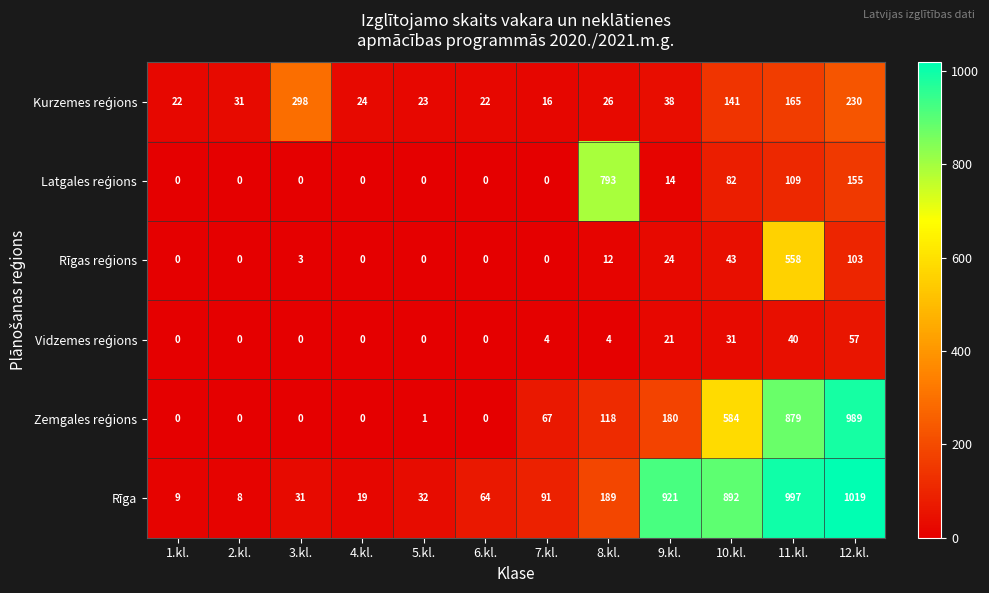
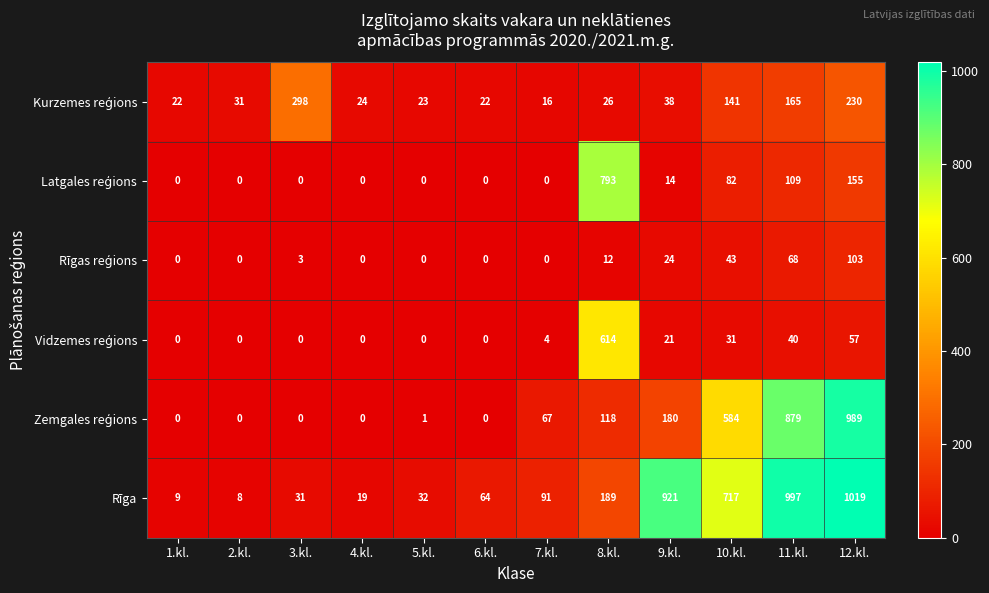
  {
    "Kurzemes reģions": {
      "1.kl.": 22,
      "2.kl.": 31,
      "3.kl.": 298,
      "4.kl.": 24,
      "5.kl.": 23,
      "6.kl.": 22,
      "7.kl.": 16,
      "8.kl.": 26,
      "9.kl.": 38,
      "10.kl.": 141,
      "11.kl.": 165,
      "12.kl.": 230
    },
    "Latgales reģions": {
      "1.kl.": 0,
      "2.kl.": 0,
      "3.kl.": 0,
      "4.kl.": 0,
      "5.kl.": 0,
      "6.kl.": 0,
      "7.kl.": 0,
      "8.kl.": 793,
      "9.kl.": 14,
      "10.kl.": 82,
      "11.kl.": 109,
      "12.kl.": 155
    },
    "Rīgas reģions": {
      "1.kl.": 0,
      "2.kl.": 0,
      "3.kl.": 3,
      "4.kl.": 0,
      "5.kl.": 0,
      "6.kl.": 0,
      "7.kl.": 0,
      "8.kl.": 12,
      "9.kl.": 24,
      "10.kl.": 43,
-     "11.kl.": 558,
+     "11.kl.": 68,
      "12.kl.": 103
    },
    "Vidzemes reģions": {
      "1.kl.": 0,
      "2.kl.": 0,
      "3.kl.": 0,
      "4.kl.": 0,
      "5.kl.": 0,
      "6.kl.": 0,
      "7.kl.": 4,
-     "8.kl.": 4,
+     "8.kl.": 614,
      "9.kl.": 21,
      "10.kl.": 31,
      "11.kl.": 40,
      "12.kl.": 57
    },
    "Zemgales reģions": {
      "1.kl.": 0,
      "2.kl.": 0,
      "3.kl.": 0,
      "4.kl.": 0,
      "5.kl.": 1,
      "6.kl.": 0,
      "7.kl.": 67,
      "8.kl.": 118,
      "9.kl.": 180,
      "10.kl.": 584,
      "11.kl.": 879,
      "12.kl.": 989
    },
    "Rīga": {
      "1.kl.": 9,
      "2.kl.": 8,
      "3.kl.": 31,
      "4.kl.": 19,
      "5.kl.": 32,
      "6.kl.": 64,
      "7.kl.": 91,
      "8.kl.": 189,
      "9.kl.": 921,
-     "10.kl.": 892,
+     "10.kl.": 717,
      "11.kl.": 997,
      "12.kl.": 1019
    }
  }
